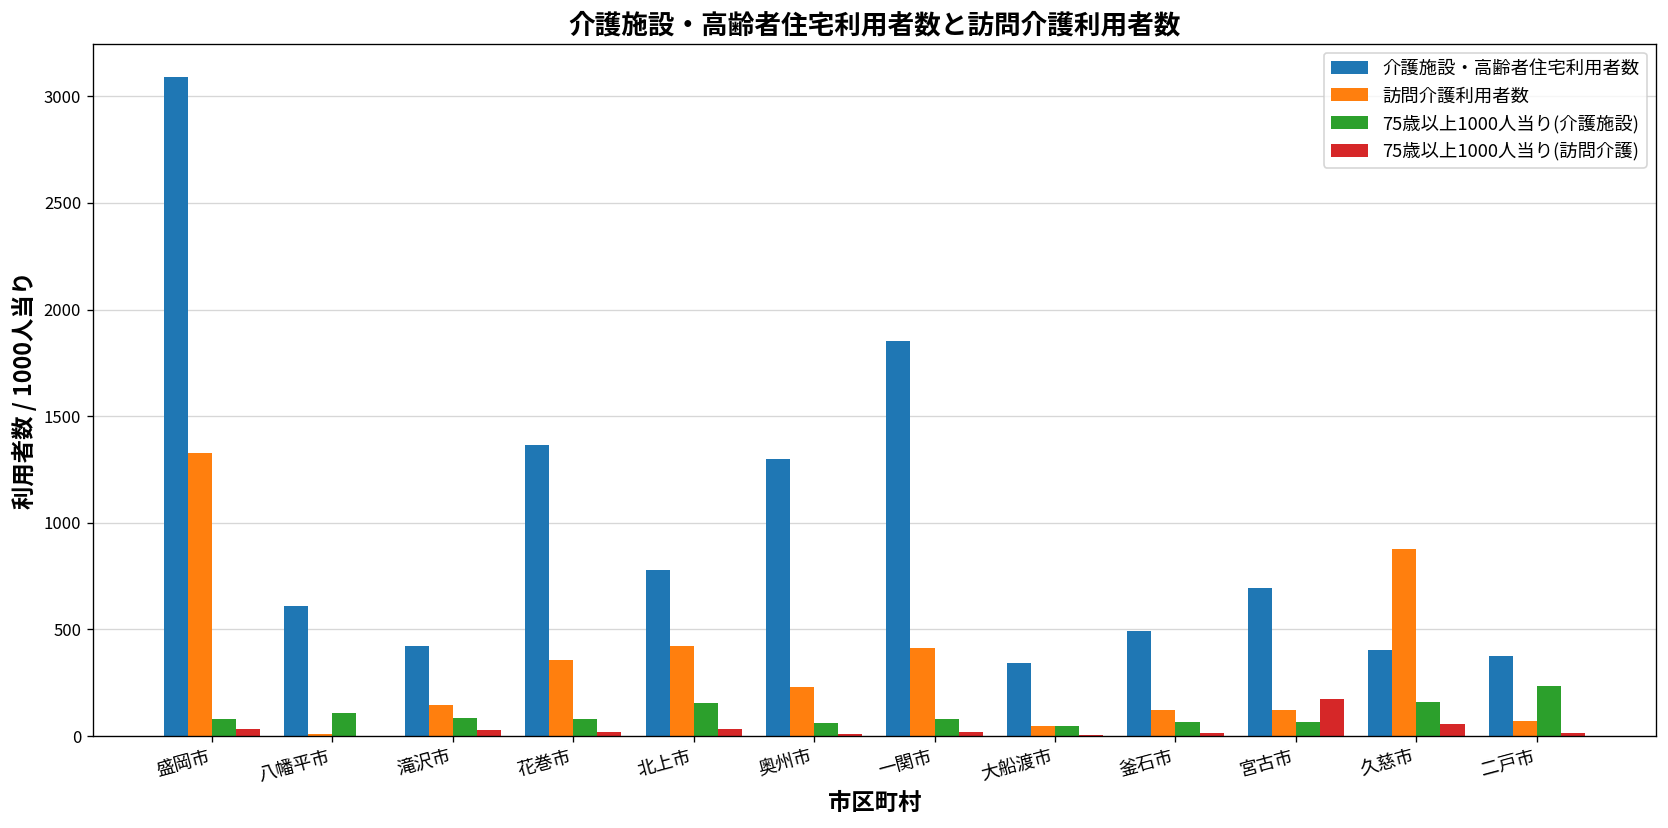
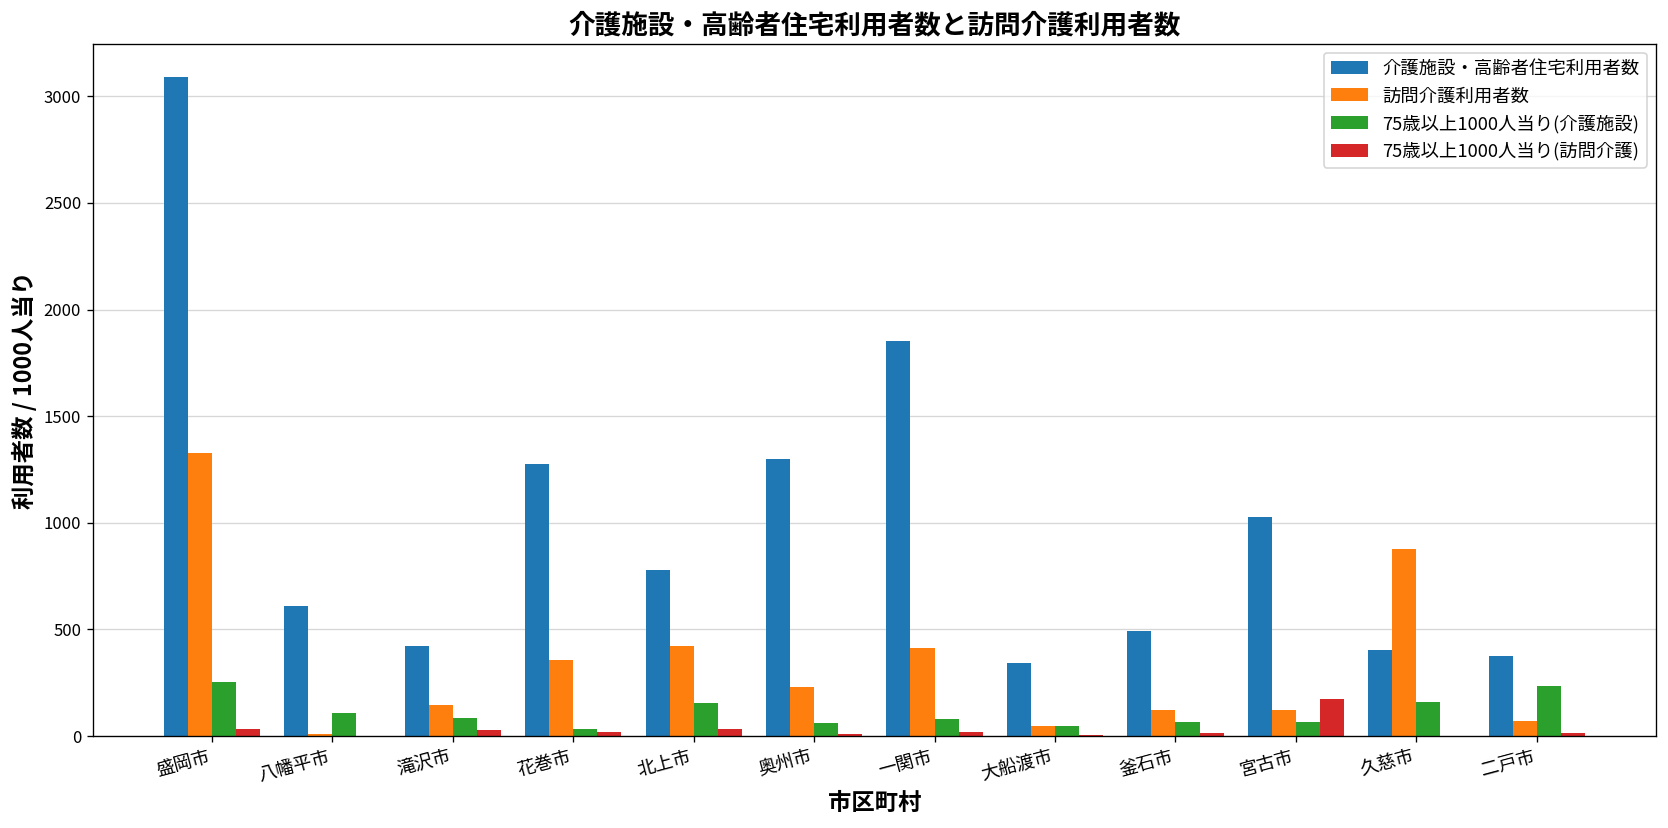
  {
    "介護施設・高齢者住宅利用者数": {
      "盛岡市": 3090,
      "八幡平市": 610,
      "滝沢市": 420,
-     "花巻市": 1370,
+     "花巻市": 1280,
      "北上市": 780,
      "奥州市": 1300,
      "一関市": 1850,
      "大船渡市": 340,
      "釜石市": 490,
-     "宮古市": 690,
+     "宮古市": 1030,
      "久慈市": 410,
      "二戸市": 380
    },
    "訪問介護利用者数": {
      "盛岡市": 1330,
      "滝沢市": 150,
      "花巻市": 360,
      "北上市": 420,
      "奥州市": 230,
      "一関市": 410,
      "大船渡市": 50,
      "釜石市": 120,
      "宮古市": 120,
      "久慈市": 880,
      "二戸市": 70
    },
    "75歳以上1000人当り(介護施設)": {
-     "盛岡市": 80,
+     "盛岡市": 250,
      "八幡平市": 110,
      "滝沢市": 80,
-     "花巻市": 80,
+     "花巻市": 30,
      "北上市": 160,
      "奥州市": 60,
      "一関市": 80,
      "大船渡市": 50,
      "釜石市": 70,
      "宮古市": 70,
      "久慈市": 160,
      "二戸市": 240
    },
    "75歳以上1000人当り(訪問介護)": {
      "盛岡市": 30,
      "滝沢市": 30,
      "花巻市": 20,
      "北上市": 30,
      "一関市": 20,
      "釜石市": 20,
      "宮古市": 170,
-     "久慈市": 60
+     "久慈市": 0
    }
  }
